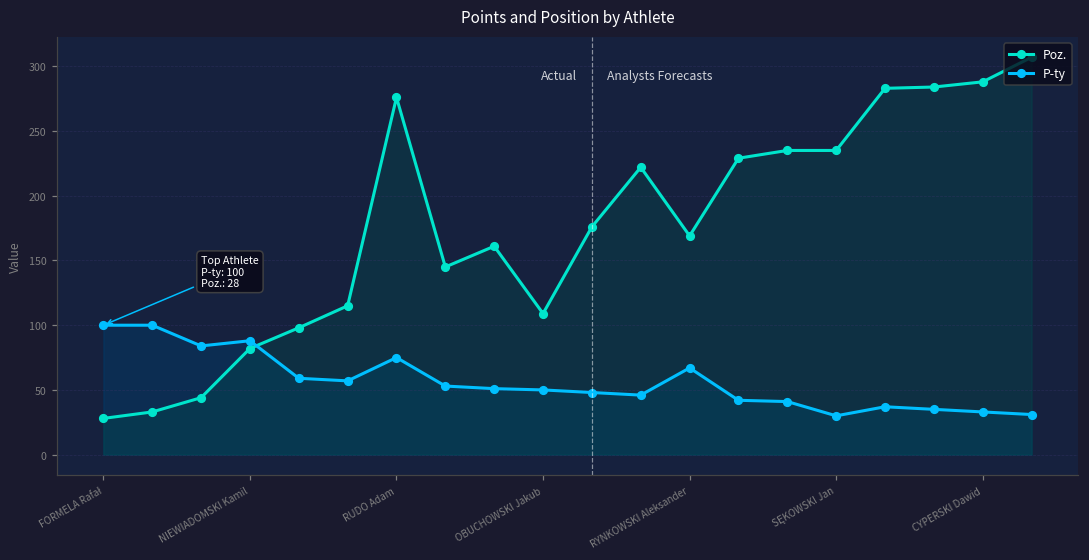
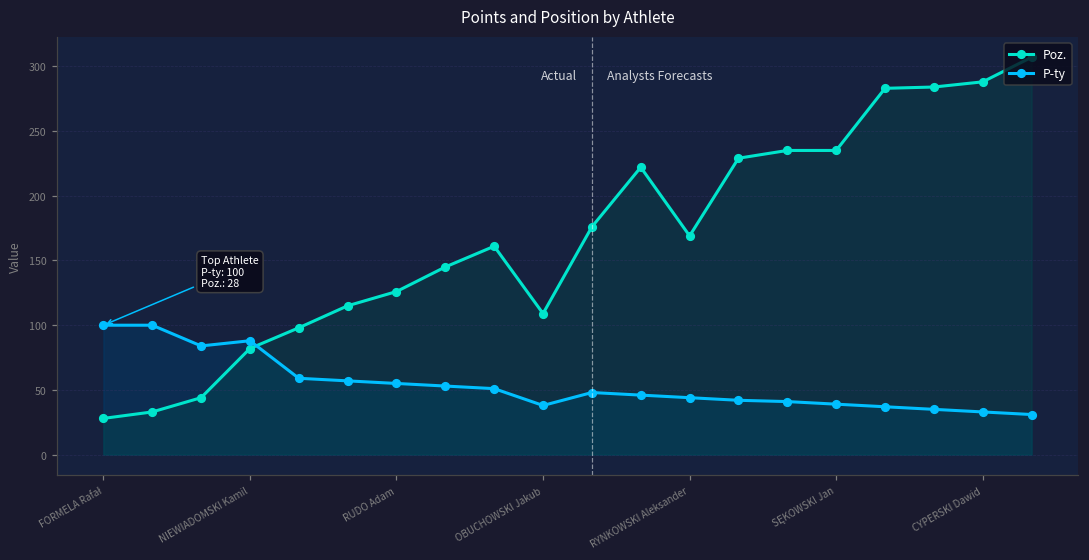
  {
    "Poz.": {
      "FORMELA Rafał": 28,
      "NIEWIADOMSKI Kamil": 82,
-     "RUDO Adam": 276,
+     "RUDO Adam": 126,
      "OBUCHOWSKI Jakub": 109,
      "RYNKOWSKI Aleksander": 169,
      "SĘKOWSKI Jan": 235,
      "CYPERSKI Dawid": 288
    },
    "P-ty": {
      "FORMELA Rafał": 100,
      "NIEWIADOMSKI Kamil": 88,
-     "RUDO Adam": 75,
-     "OBUCHOWSKI Jakub": 50,
-     "RYNKOWSKI Aleksander": 67,
-     "SĘKOWSKI Jan": 30,
+     "RUDO Adam": 55,
+     "OBUCHOWSKI Jakub": 38,
+     "RYNKOWSKI Aleksander": 44,
+     "SĘKOWSKI Jan": 39,
      "CYPERSKI Dawid": 33
    }
  }
